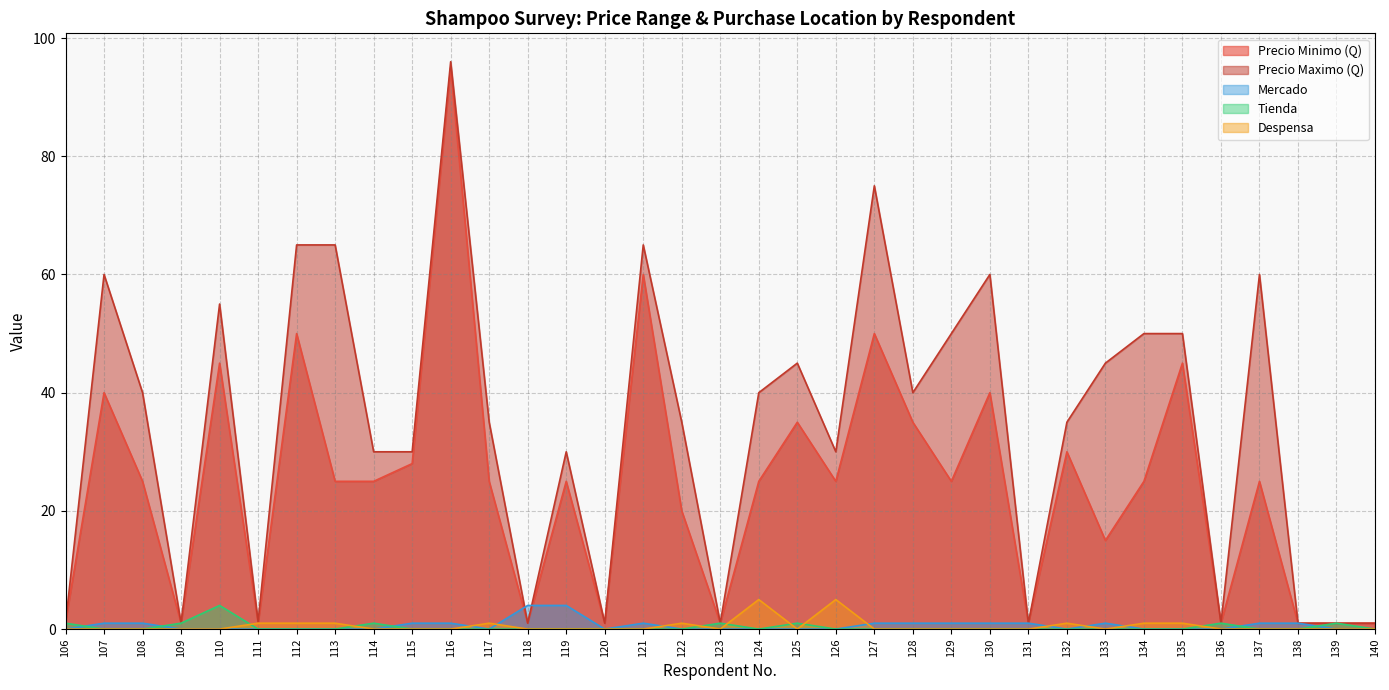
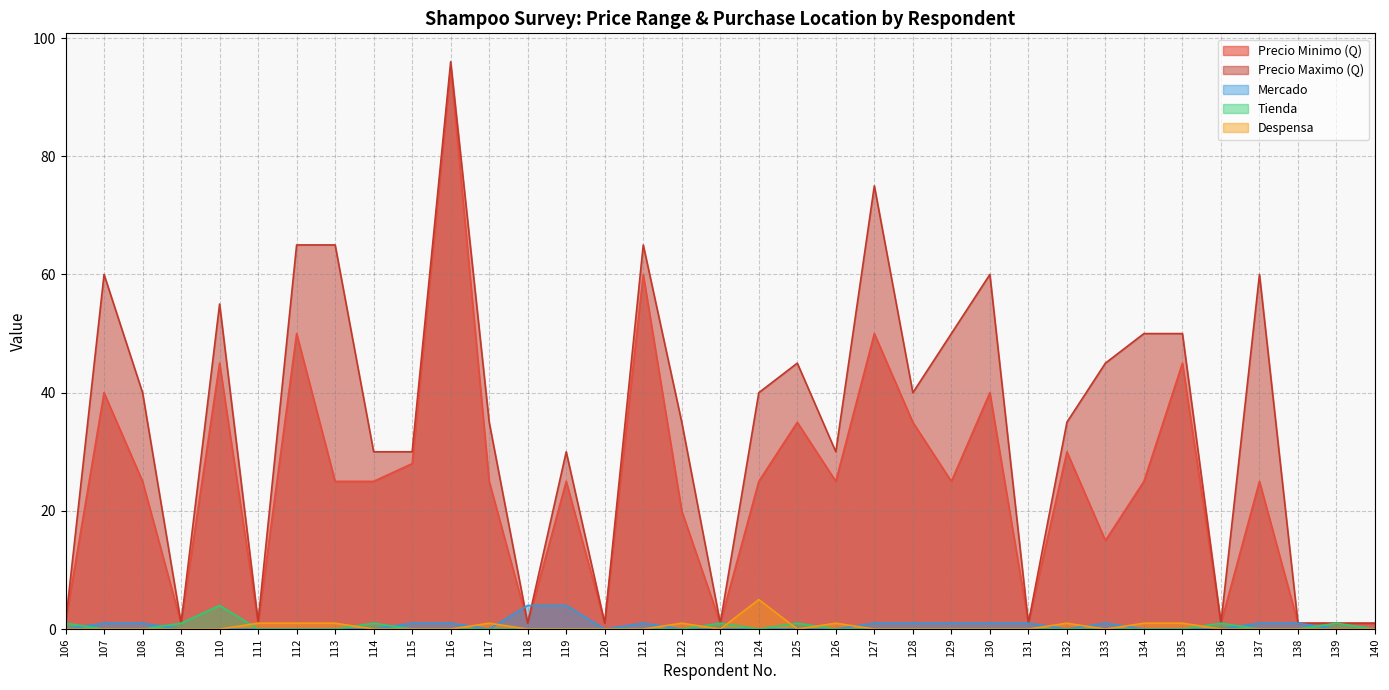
  {
    "Mercado": {
      "107": 1,
      "108": 1,
      "115": 1,
      "116": 1,
      "118": 4,
      "119": 4,
      "121": 1,
      "127": 1,
      "128": 1,
      "129": 1,
      "130": 1,
      "133": 1,
      "137": 1
    },
    "Tienda": {
      "110": 4,
      "114": 1,
      "125": 1
    },
    "Despensa": {
      "112": 1,
      "113": 1,
      "117": 1,
      "122": 1,
      "124": 5,
-     "126": 5,
+     "126": 1,
      "132": 1,
      "134": 1,
      "135": 1
    }
  }
